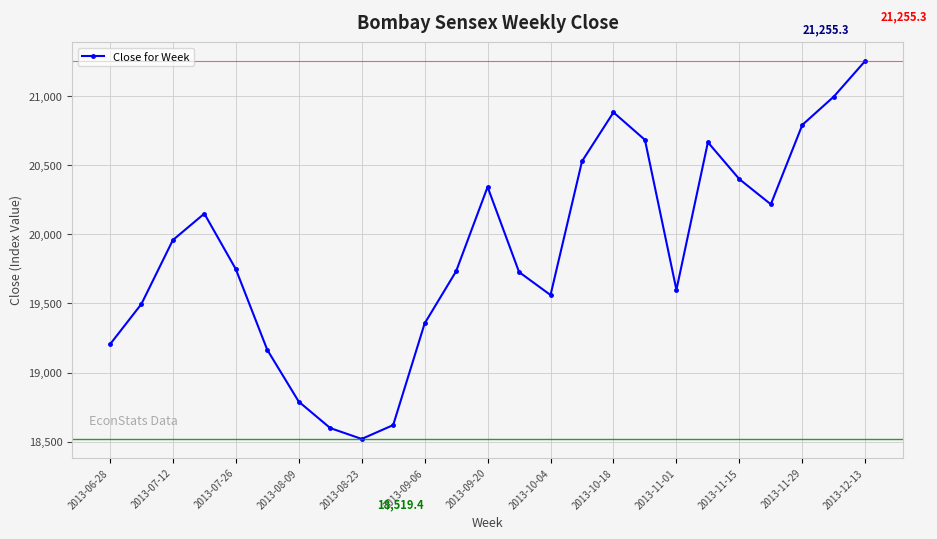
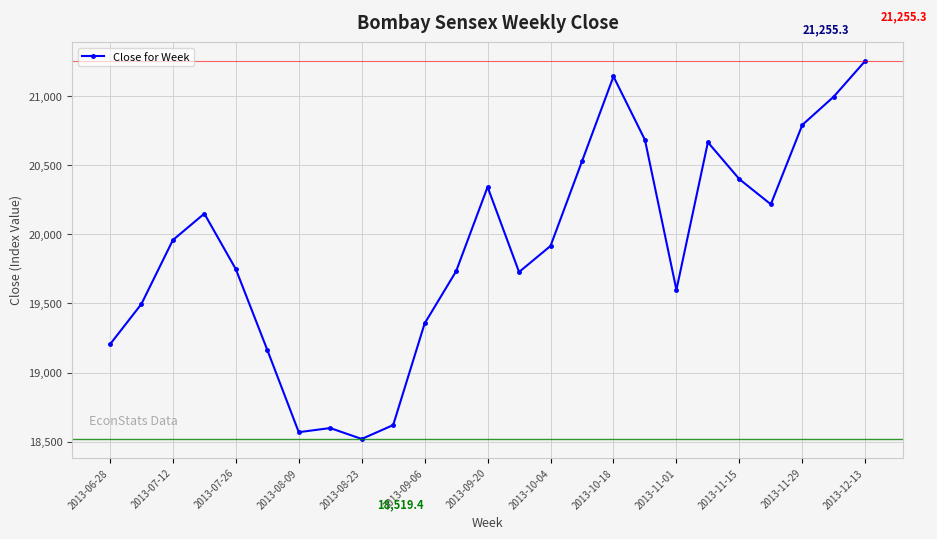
  {
    "2013-06-28": "19,200",
    "2013-07-12": "19,960",
    "2013-07-26": "19,750",
-   "2013-08-09": "18,790",
+   "2013-08-09": "18,570",
    "2013-08-23": "18,520",
    "2013-09-06": "19,360",
    "2013-09-20": "20,340",
-   "2013-10-04": "19,560",
-   "2013-10-18": "20,880",
+   "2013-10-04": "19,920",
+   "2013-10-18": "21,140",
    "2013-11-01": "19,600",
    "2013-11-15": "20,400",
    "2013-11-29": "20,790",
    "2013-12-13": "21,260"
  }
